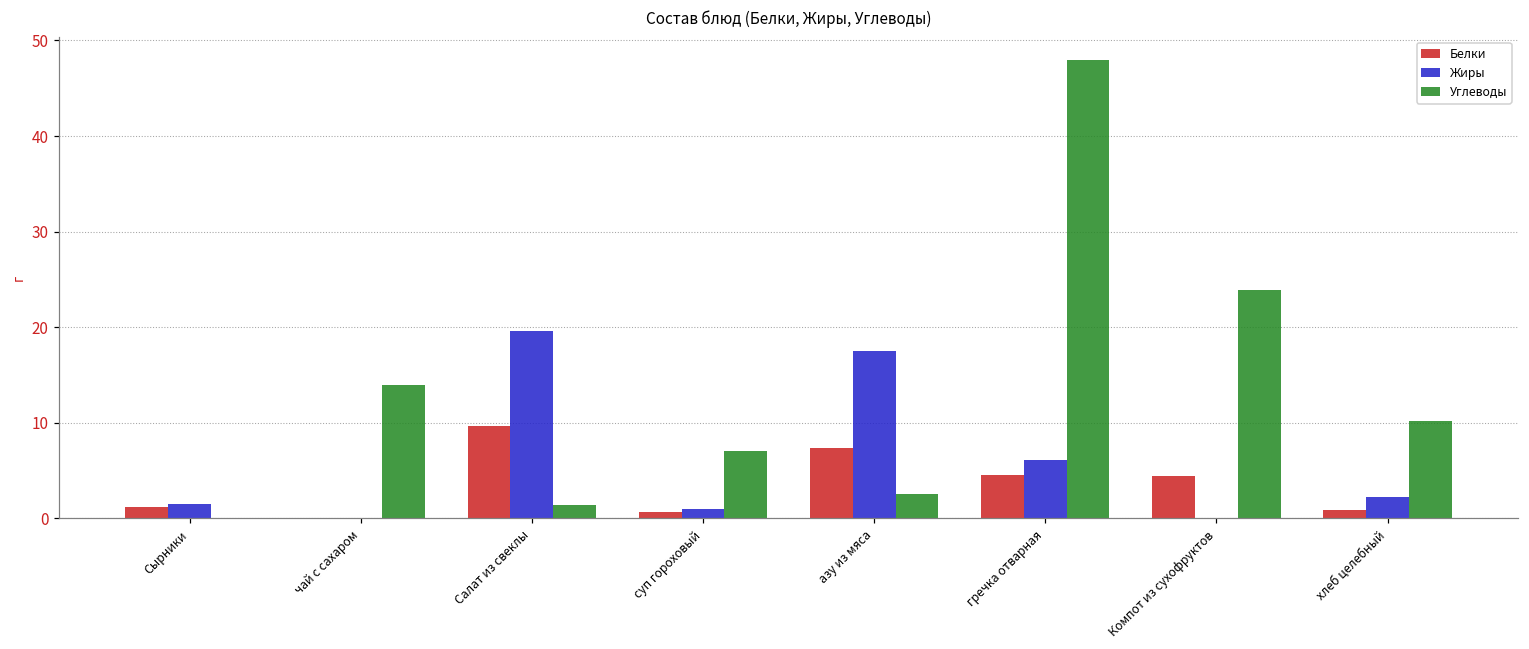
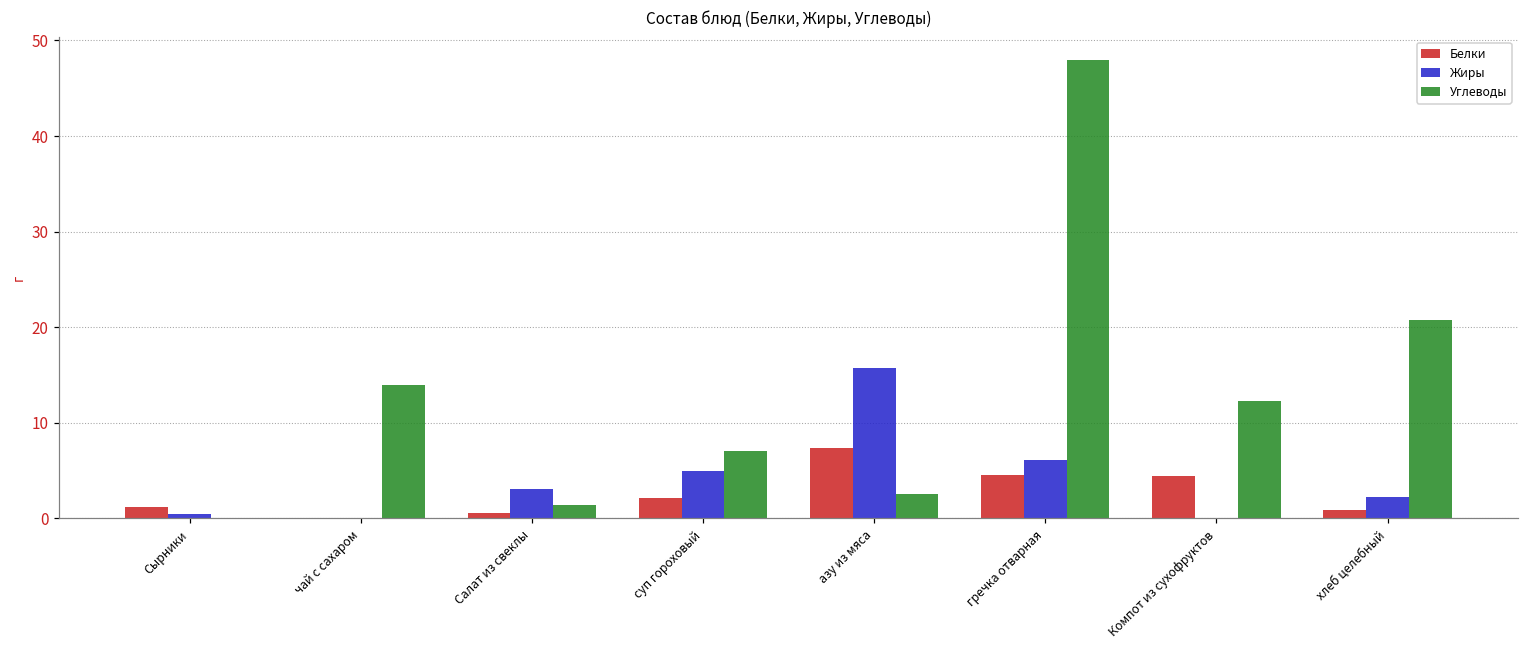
  {
    "Белки": {
      "Сырники": 1,
      "чай с сахаром": 0,
-     "Салат из свеклы": 10,
-     "суп гороховый": 1,
+     "Салат из свеклы": 1,
+     "суп гороховый": 2,
      "азу из мяса": 7,
      "гречка отварная": 5,
      "Компот из сухофруктов": 4,
      "хлеб целебный": 1
    },
    "Жиры": {
-     "Сырники": 1,
+     "Сырники": 0,
      "чай с сахаром": 0,
-     "Салат из свеклы": 20,
-     "суп гороховый": 1,
-     "азу из мяса": 18,
+     "Салат из свеклы": 3,
+     "суп гороховый": 5,
+     "азу из мяса": 16,
      "гречка отварная": 6,
      "Компот из сухофруктов": 0,
      "хлеб целебный": 2
    },
    "Углеводы": {
      "Сырники": 0,
      "чай с сахаром": 14,
      "Салат из свеклы": 1,
      "суп гороховый": 7,
      "азу из мяса": 3,
      "гречка отварная": 48,
-     "Компот из сухофруктов": 24,
-     "хлеб целебный": 10
+     "Компот из сухофруктов": 12,
+     "хлеб целебный": 21
    }
  }
